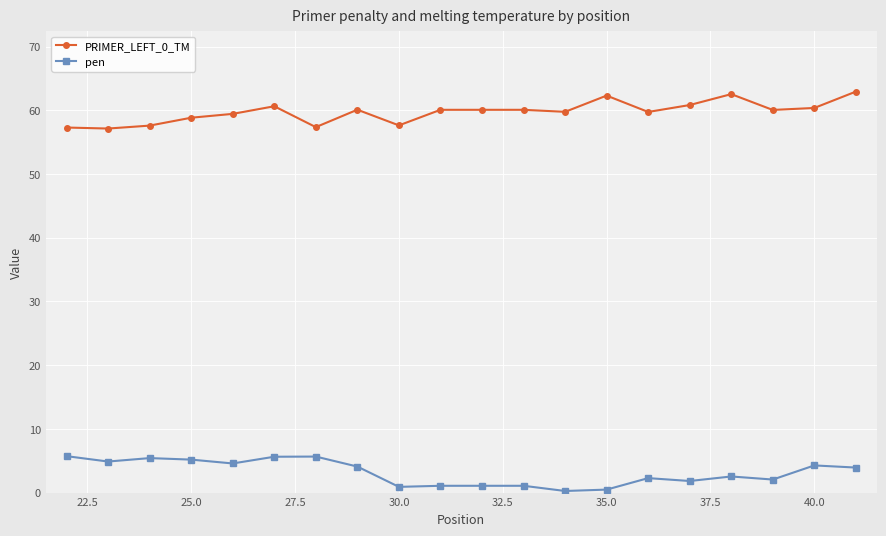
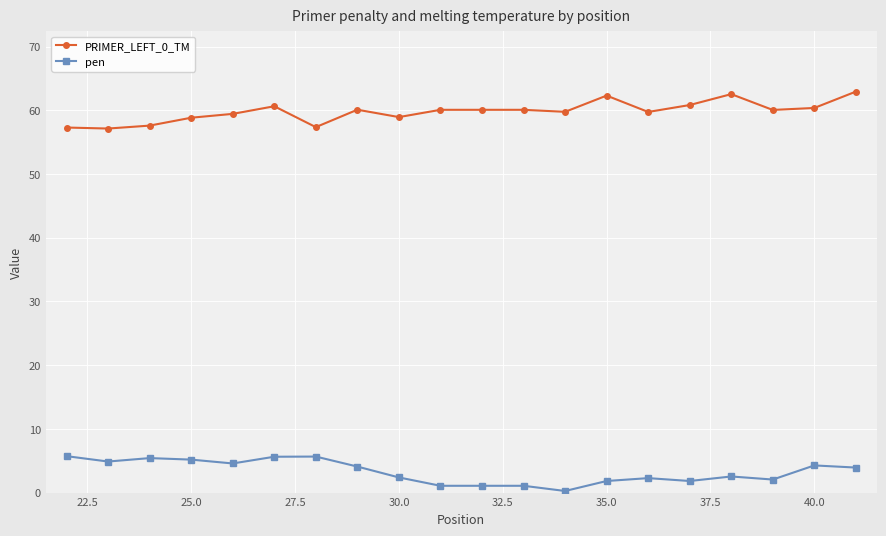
  {
    "PRIMER_LEFT_0_TM": {
      "25.0": 59,
-     "30.0": 58,
+     "30.0": 59,
      "35.0": 62,
      "40.0": 60
    },
    "pen": {
      "25.0": 5,
-     "30.0": 1,
-     "35.0": 0,
+     "30.0": 2,
+     "35.0": 2,
      "40.0": 4
    }
  }
